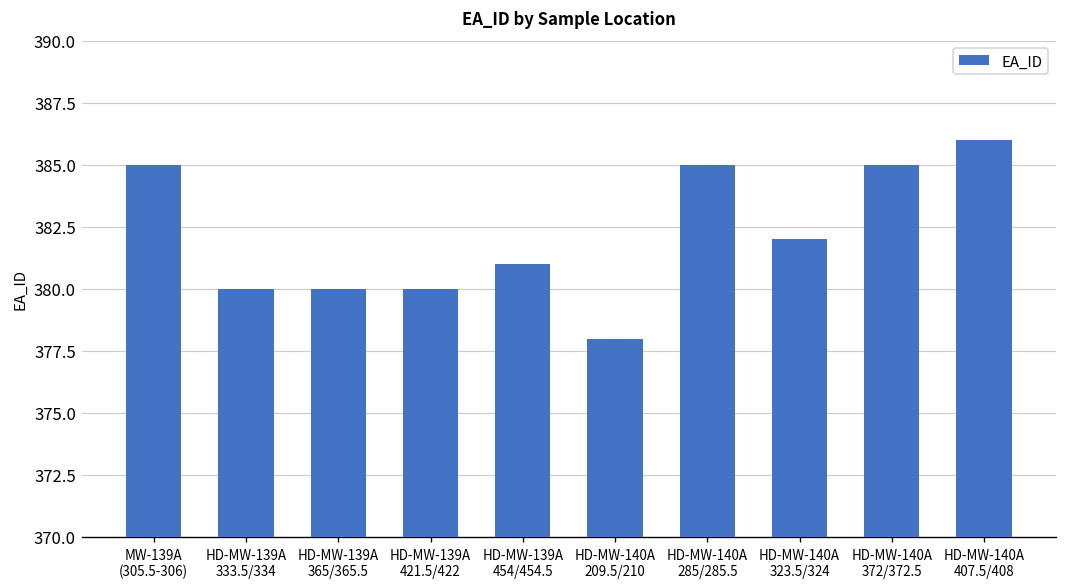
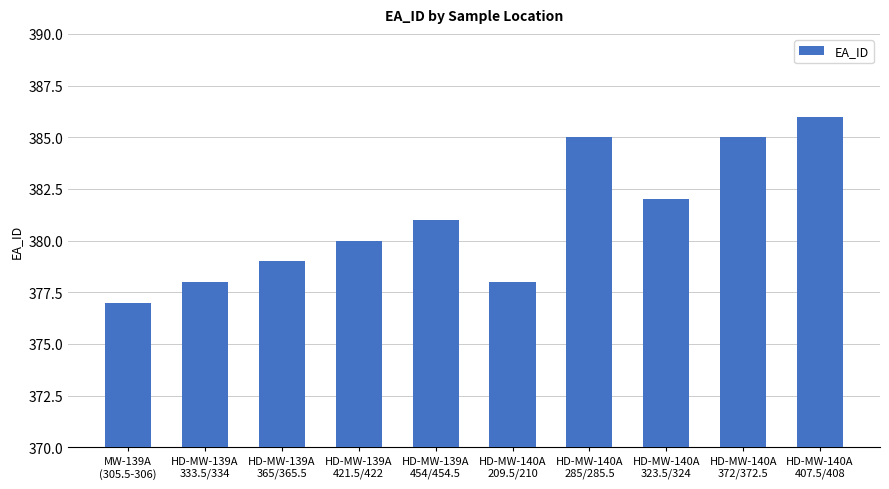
  {
-   "MW-139A (305.5-306)": 385,
-   "HD-MW-139A 333.5/334": 380,
-   "HD-MW-139A 365/365.5": 380,
+   "MW-139A (305.5-306)": 377,
+   "HD-MW-139A 333.5/334": 378,
+   "HD-MW-139A 365/365.5": 379,
    "HD-MW-139A 421.5/422": 380,
    "HD-MW-139A 454/454.5": 381,
    "HD-MW-140A 209.5/210": 378,
    "HD-MW-140A 285/285.5": 385,
    "HD-MW-140A 323.5/324": 382,
    "HD-MW-140A 372/372.5": 385,
    "HD-MW-140A 407.5/408": 386
  }
